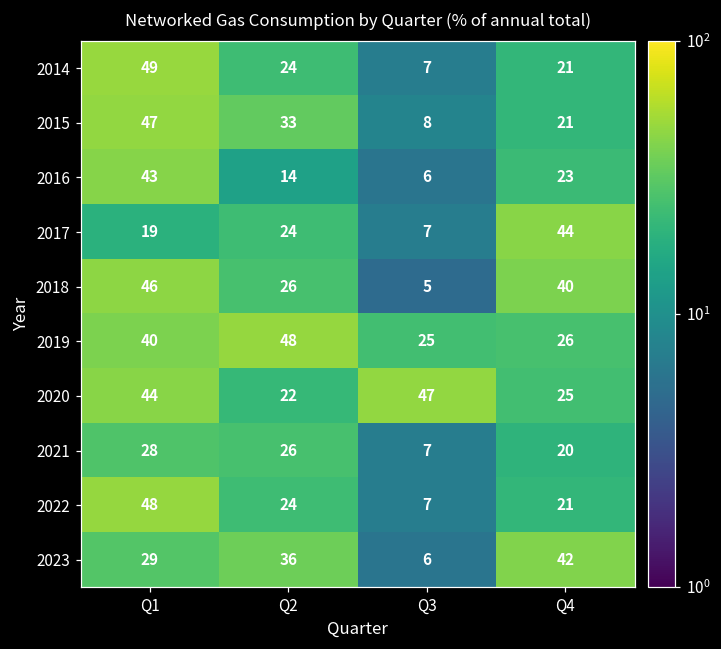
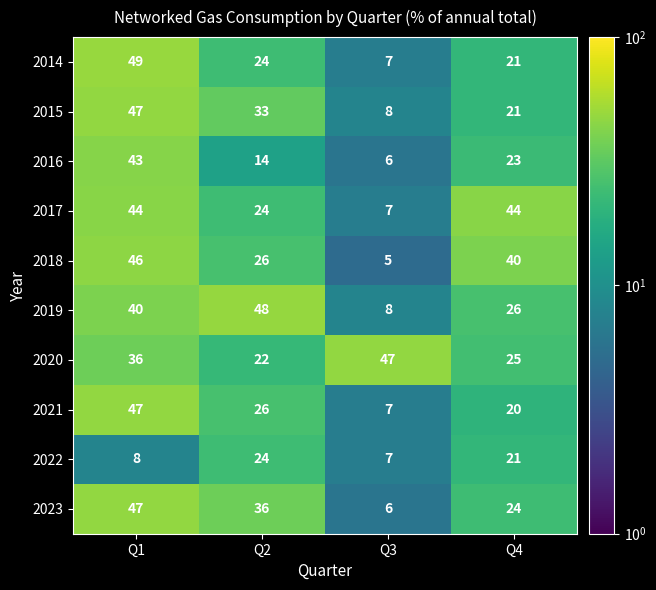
  {
    "2014": {
      "Q1": 49,
      "Q2": 24,
      "Q3": 7,
      "Q4": 21
    },
    "2015": {
      "Q1": 47,
      "Q2": 33,
      "Q3": 8,
      "Q4": 21
    },
    "2016": {
      "Q1": 43,
      "Q2": 14,
      "Q3": 6,
      "Q4": 23
    },
    "2017": {
-     "Q1": 19,
+     "Q1": 44,
      "Q2": 24,
      "Q3": 7,
      "Q4": 44
    },
    "2018": {
      "Q1": 46,
      "Q2": 26,
      "Q3": 5,
      "Q4": 40
    },
    "2019": {
      "Q1": 40,
      "Q2": 48,
-     "Q3": 25,
+     "Q3": 8,
      "Q4": 26
    },
    "2020": {
-     "Q1": 44,
+     "Q1": 36,
      "Q2": 22,
      "Q3": 47,
      "Q4": 25
    },
    "2021": {
-     "Q1": 28,
+     "Q1": 47,
      "Q2": 26,
      "Q3": 7,
      "Q4": 20
    },
    "2022": {
-     "Q1": 48,
+     "Q1": 8,
      "Q2": 24,
      "Q3": 7,
      "Q4": 21
    },
    "2023": {
-     "Q1": 29,
+     "Q1": 47,
      "Q2": 36,
      "Q3": 6,
-     "Q4": 42
+     "Q4": 24
    }
  }
